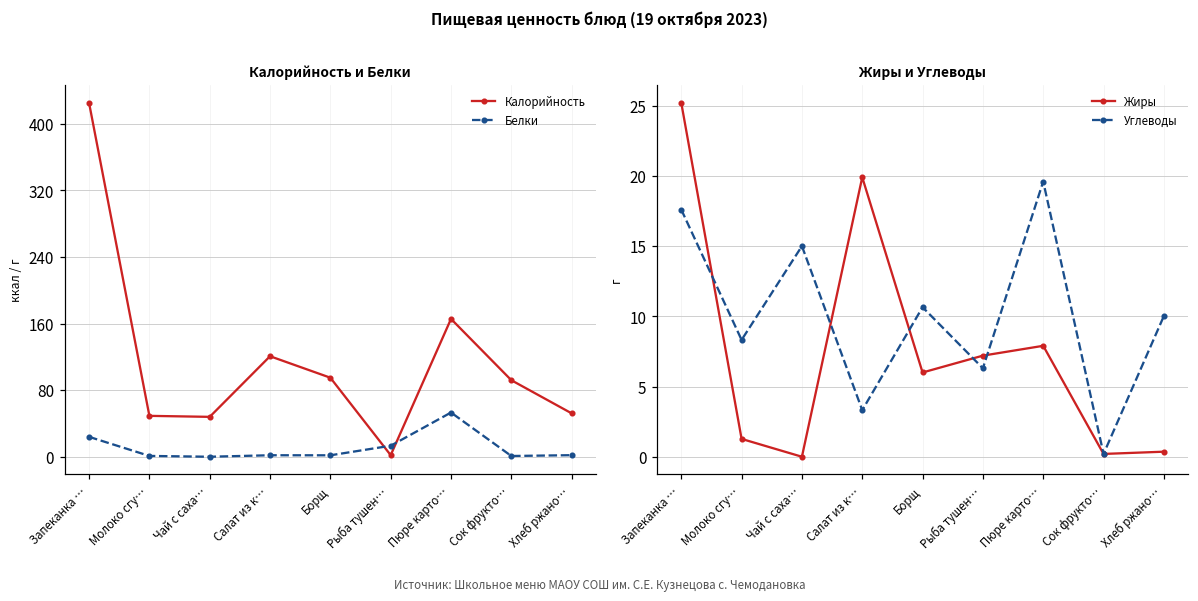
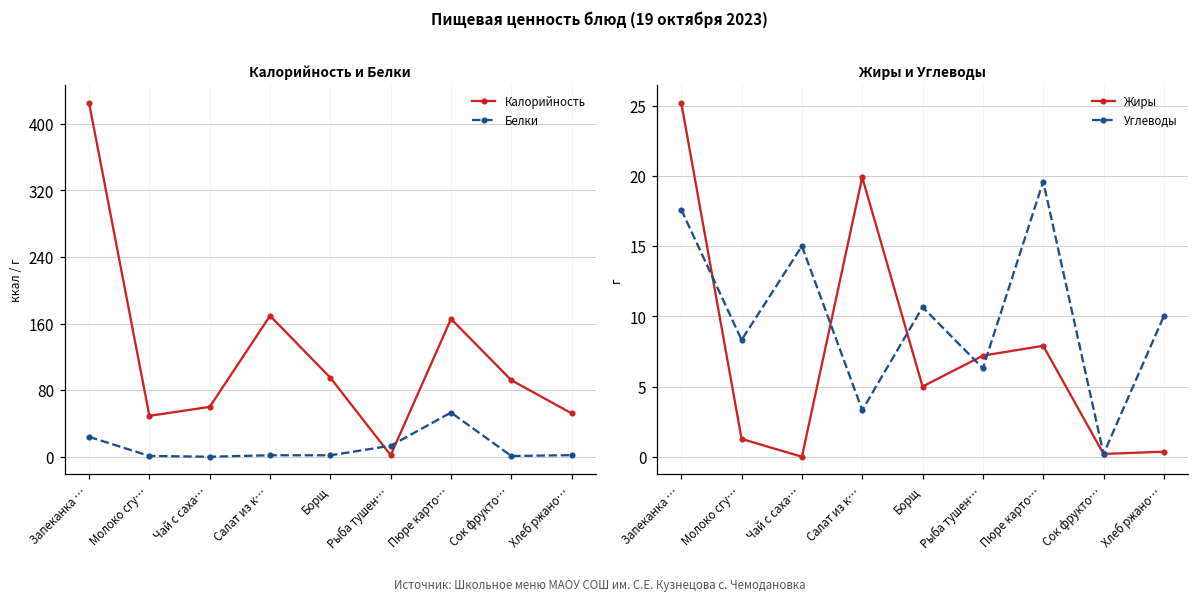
  {
    "Калорийность и Белки": {
      "Калорийность": {
        "Запеканка …": 430,
        "Молоко сгу…": 50,
-       "Чай с саха…": 50,
-       "Салат из к…": 120,
+       "Чай с саха…": 60,
+       "Салат из к…": 170,
        "Борщ": 100,
        "Рыба тушен…": 0,
        "Пюре карто…": 170,
        "Сок фрукто…": 90,
        "Хлеб ржано…": 50
      },
      "Белки": {
        "Запеканка …": 20,
        "Молоко сгу…": 0,
        "Чай с саха…": 0,
        "Салат из к…": 0,
        "Борщ": 0,
        "Рыба тушен…": 10,
        "Пюре карто…": 50,
        "Сок фрукто…": 0,
        "Хлеб ржано…": 0
      }
    },
    "Жиры и Углеводы": {
      "Жиры": {
        "Запеканка …": 25.2,
        "Молоко сгу…": 1.3,
        "Чай с саха…": 0,
        "Салат из к…": 20,
-       "Борщ": 6,
+       "Борщ": 5,
        "Рыба тушен…": 7.2,
        "Пюре карто…": 8,
        "Хлеб ржано…": 0.4
      },
      "Углеводы": {
        "Запеканка …": 17.6,
        "Молоко сгу…": 8.3,
        "Чай с саха…": 15,
        "Салат из к…": 3.3,
        "Борщ": 10.7,
        "Рыба тушен…": 6.3,
        "Пюре карто…": 19.6,
        "Хлеб ржано…": 10
      }
    }
  }
